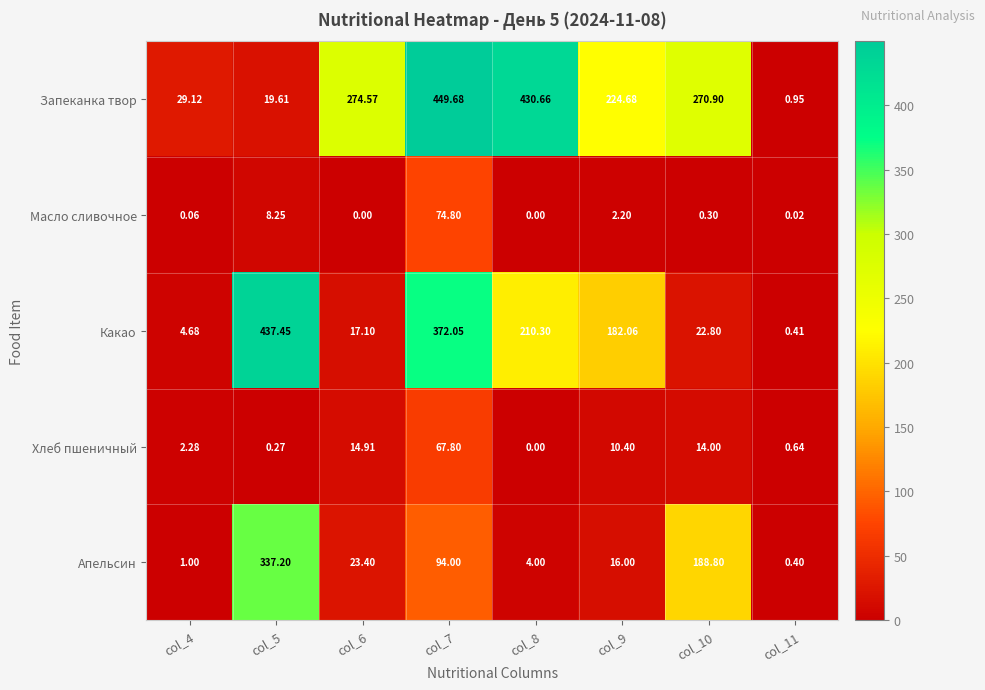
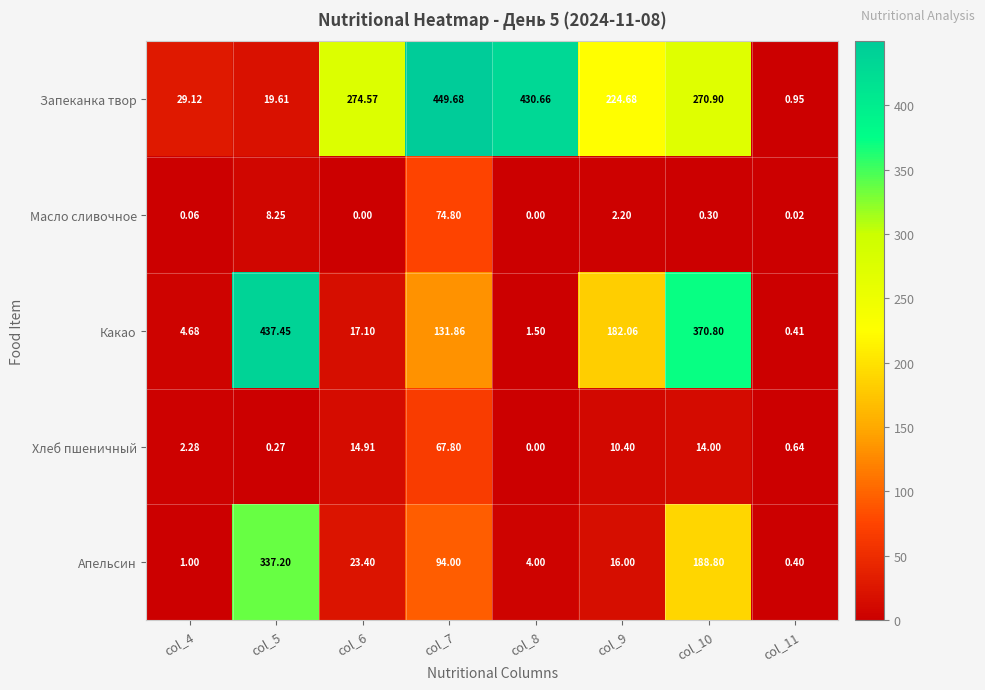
  {
    "Запеканка твор": {
      "col_4": 29.12,
      "col_5": 19.61,
      "col_6": 274.57,
      "col_7": 449.68,
      "col_8": 430.66,
      "col_9": 224.68,
      "col_10": 270.90,
      "col_11": 0.95
    },
    "Масло сливочное": {
      "col_4": 0.06,
      "col_5": 8.25,
      "col_6": 0.00,
      "col_7": 74.80,
      "col_8": 0.00,
      "col_9": 2.20,
      "col_10": 0.30,
      "col_11": 0.02
    },
    "Какао": {
      "col_4": 4.68,
      "col_5": 437.45,
      "col_6": 17.10,
-     "col_7": 372.05,
-     "col_8": 210.30,
+     "col_7": 131.86,
+     "col_8": 1.50,
      "col_9": 182.06,
-     "col_10": 22.80,
+     "col_10": 370.80,
      "col_11": 0.41
    },
    "Хлеб пшеничный": {
      "col_4": 2.28,
      "col_5": 0.27,
      "col_6": 14.91,
      "col_7": 67.80,
      "col_8": 0.00,
      "col_9": 10.40,
      "col_10": 14.00,
      "col_11": 0.64
    },
    "Апельсин": {
      "col_4": 1.00,
      "col_5": 337.20,
      "col_6": 23.40,
      "col_7": 94.00,
      "col_8": 4.00,
      "col_9": 16.00,
      "col_10": 188.80,
      "col_11": 0.40
    }
  }
